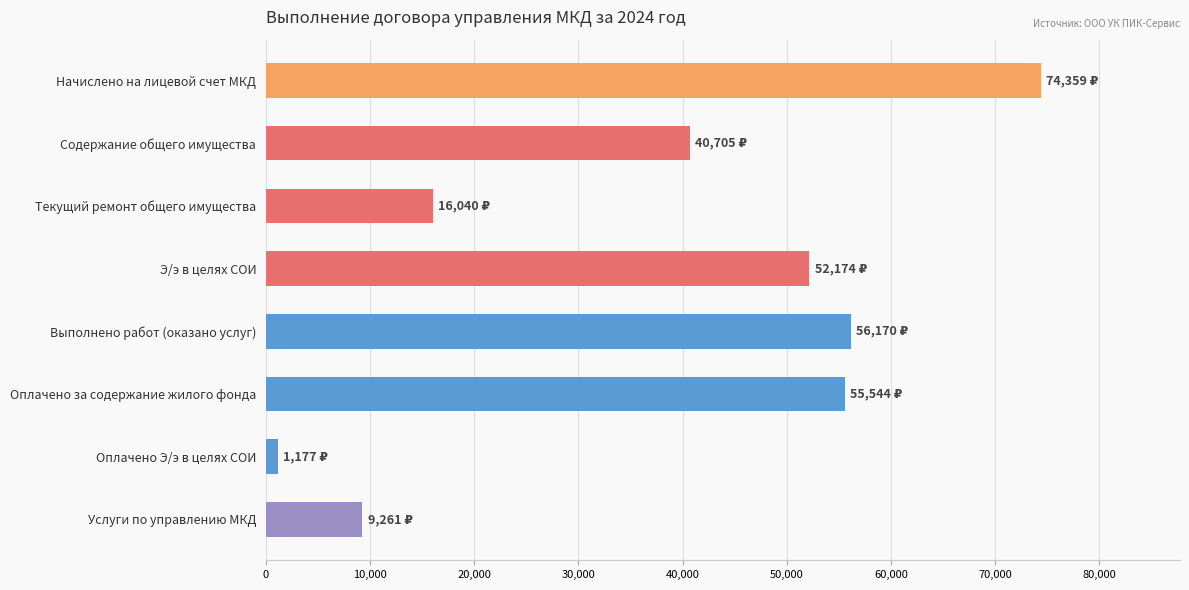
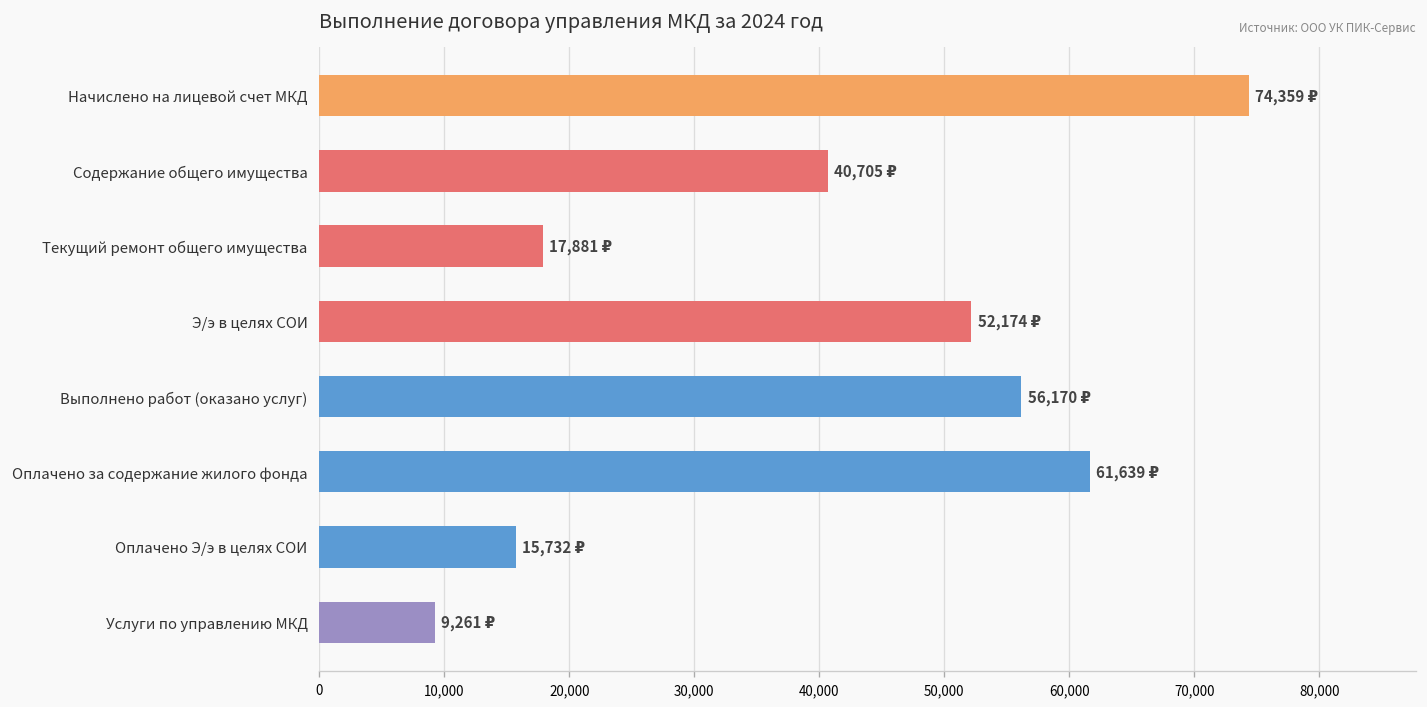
  {
    "Начислено на лицевой счет МКД": "74,359",
    "Содержание общего имущества": "40,705",
-   "Текущий ремонт общего имущества": "16,040",
+   "Текущий ремонт общего имущества": "17,881",
    "Э/э в целях СОИ": "52,174",
    "Выполнено работ (оказано услуг)": "56,170",
-   "Оплачено за содержание жилого фонда": "55,544",
-   "Оплачено Э/э в целях СОИ": "1,177",
+   "Оплачено за содержание жилого фонда": "61,639",
+   "Оплачено Э/э в целях СОИ": "15,732",
    "Услуги по управлению МКД": "9,261"
  }
